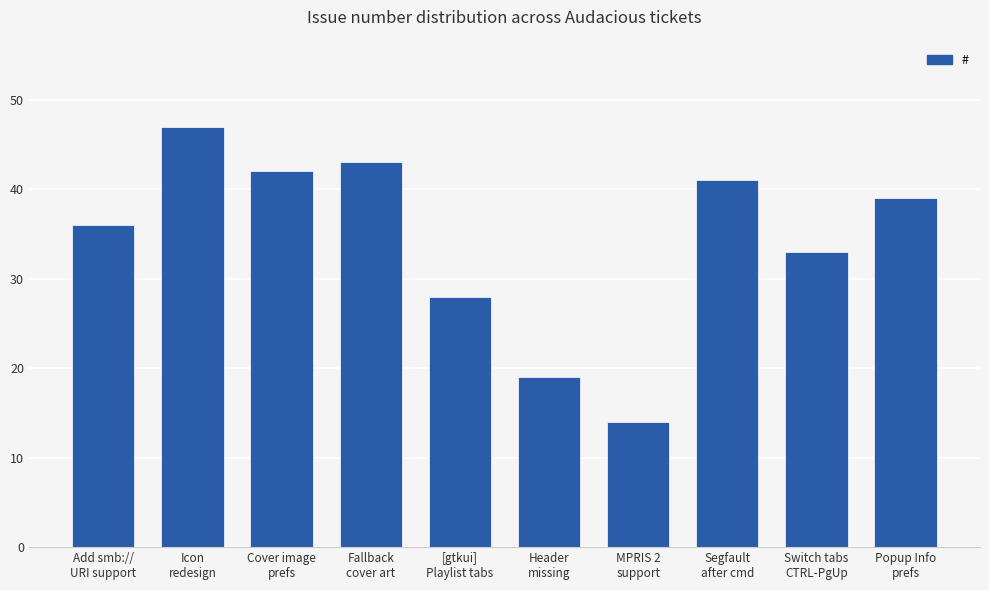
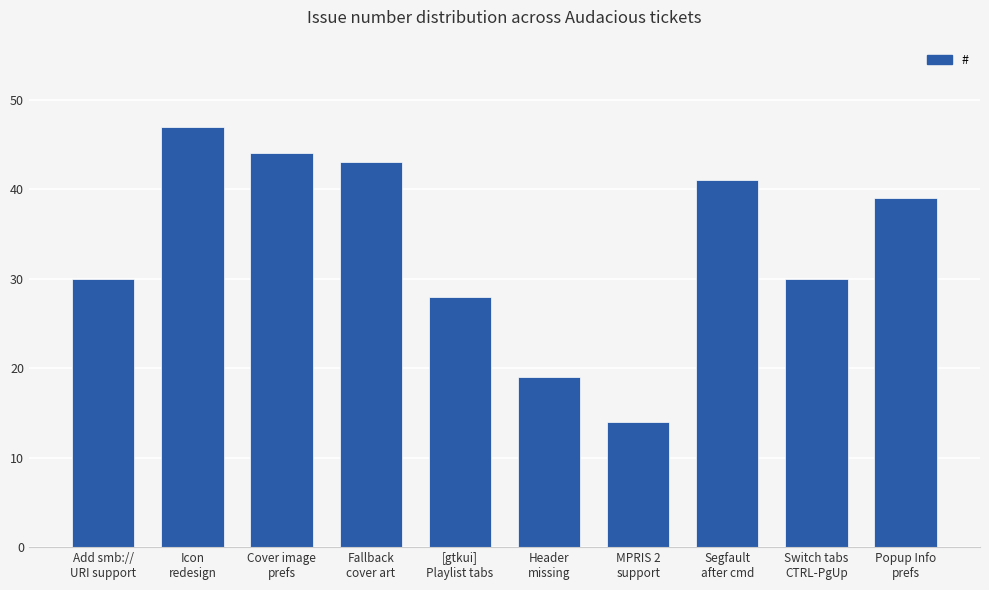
  {
-   "Add smb:// URI support": 36,
+   "Add smb:// URI support": 30,
    "Icon redesign": 47,
-   "Cover image prefs": 42,
+   "Cover image prefs": 44,
    "Fallback cover art": 43,
    "[gtkui] Playlist tabs": 28,
    "Header missing": 19,
    "MPRIS 2 support": 14,
    "Segfault after cmd": 41,
-   "Switch tabs CTRL-PgUp": 33,
+   "Switch tabs CTRL-PgUp": 30,
    "Popup Info prefs": 39
  }
